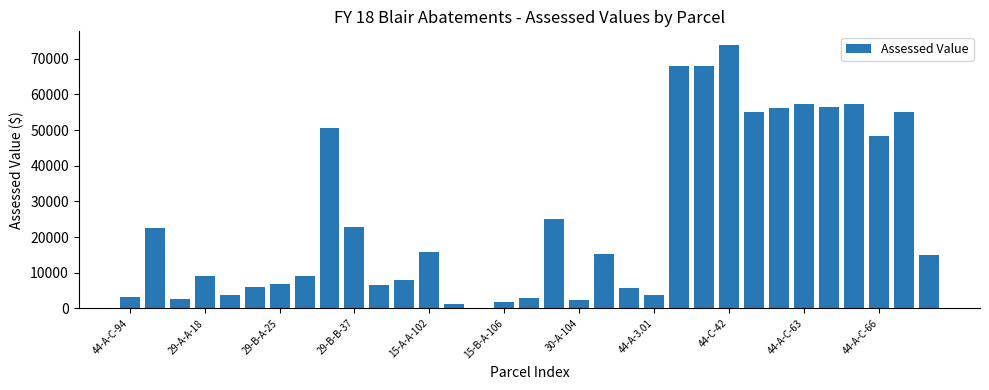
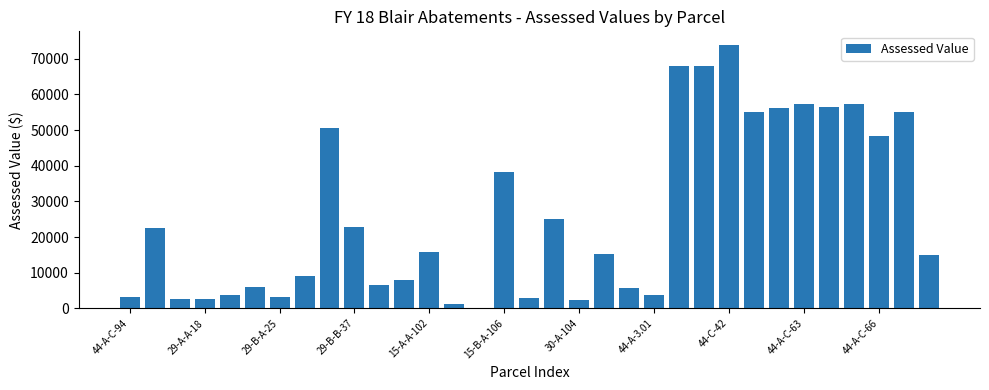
  {
    "44-A-C-94": 3000,
-   "29-A-A-18": 9000,
-   "29-B-A-25": 7000,
+   "29-A-A-18": 3000,
+   "29-B-A-25": 3000,
    "29-B-B-37": 23000,
    "15-A-A-102": 16000,
-   "15-B-A-106": 2000,
+   "15-B-A-106": 38000,
    "30-A-104": 2000,
    "44-A-3.01": 4000,
    "44-C-42": 74000,
    "44-A-C-63": 57000,
    "44-A-C-66": 48000
  }
